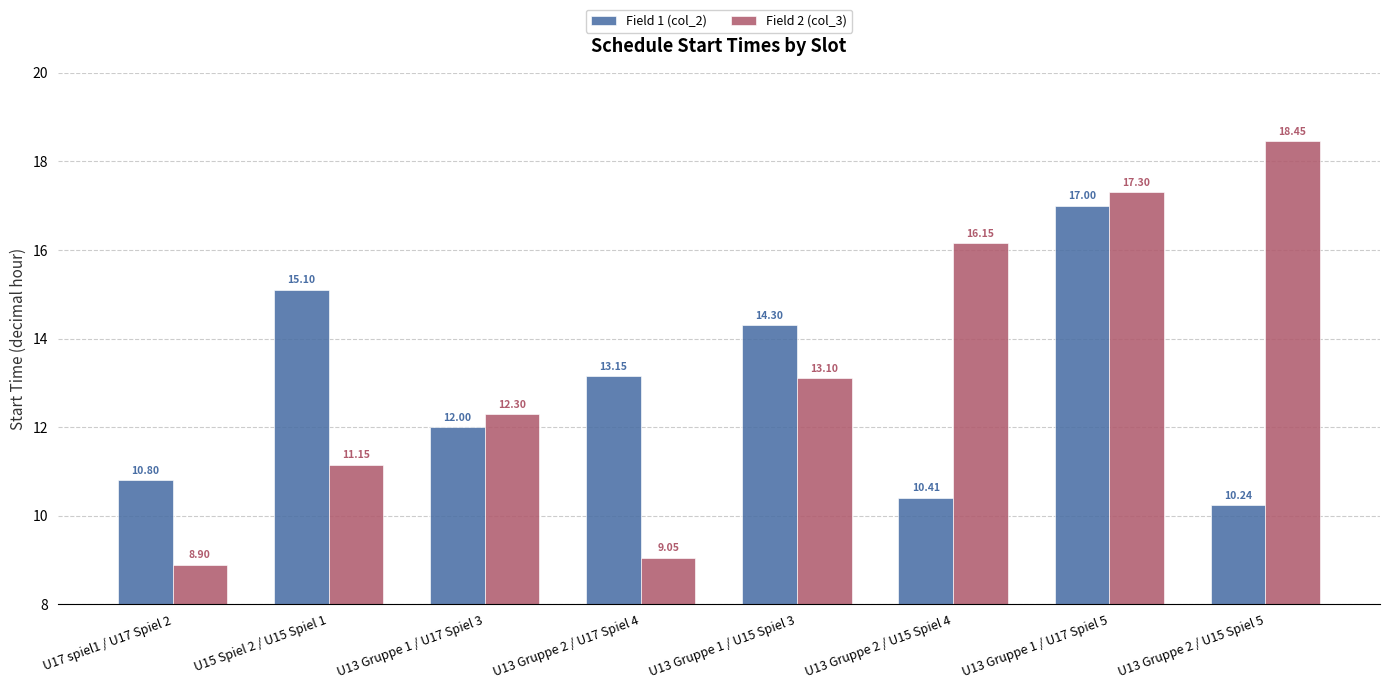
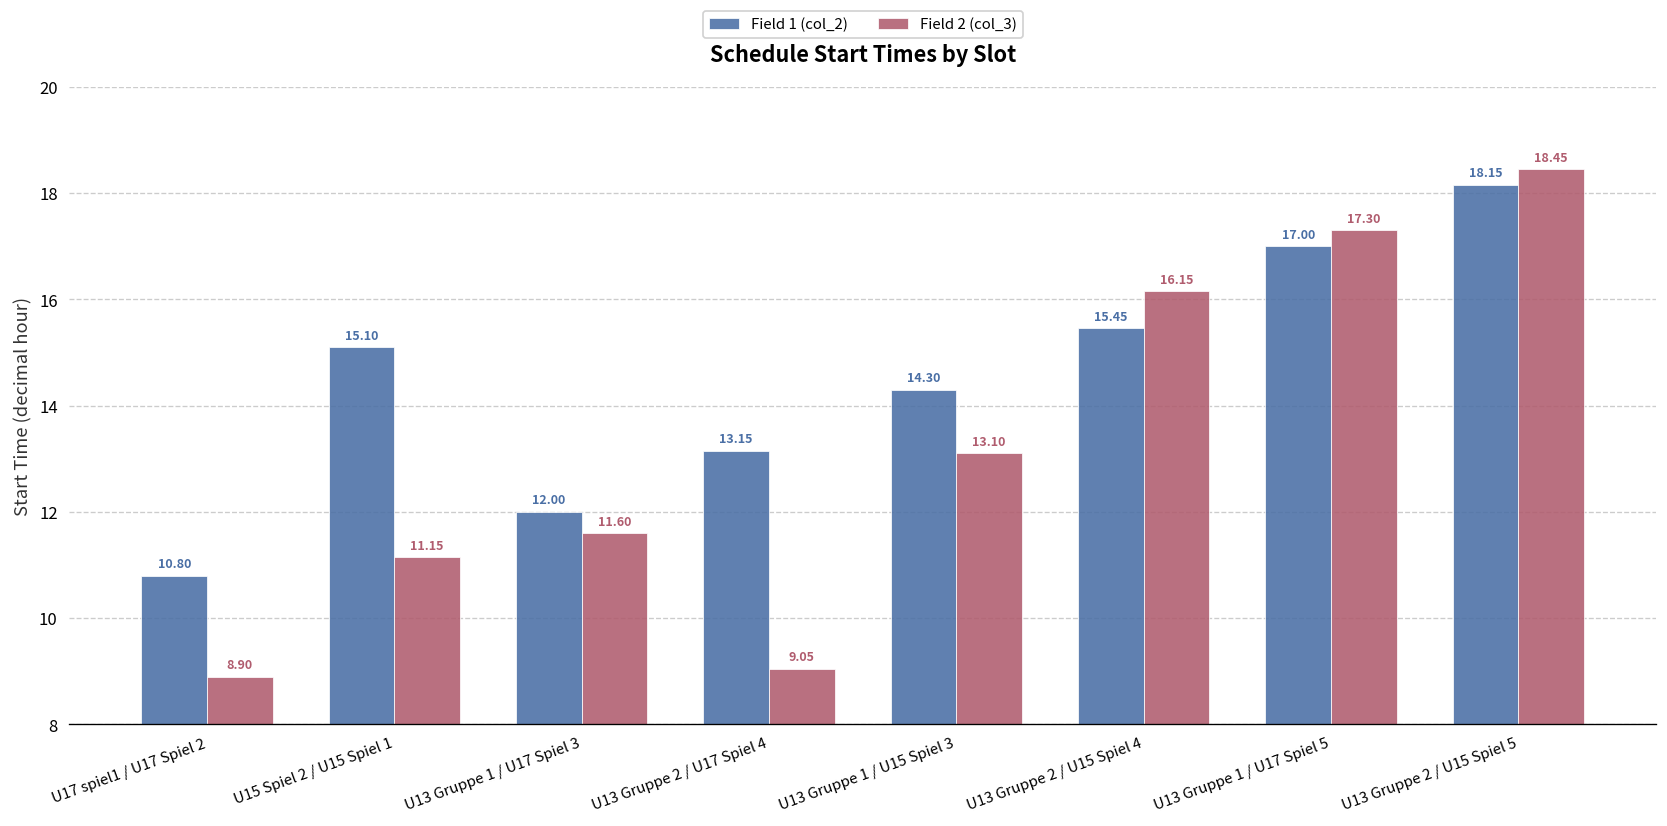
  {
    "Field 1 (col_2)": {
      "U17 spiel1 / U17 Spiel 2": 10.80,
      "U15 Spiel 2 / U15 Spiel 1": 15.10,
      "U13 Gruppe 1 / U17 Spiel 3": 12.00,
      "U13 Gruppe 2 / U17 Spiel 4": 13.15,
      "U13 Gruppe 1 / U15 Spiel 3": 14.30,
-     "U13 Gruppe 2 / U15 Spiel 4": 10.41,
+     "U13 Gruppe 2 / U15 Spiel 4": 15.45,
      "U13 Gruppe 1 / U17 Spiel 5": 17.00,
-     "U13 Gruppe 2 / U15 Spiel 5": 10.24
+     "U13 Gruppe 2 / U15 Spiel 5": 18.15
    },
    "Field 2 (col_3)": {
      "U17 spiel1 / U17 Spiel 2": 8.90,
      "U15 Spiel 2 / U15 Spiel 1": 11.15,
-     "U13 Gruppe 1 / U17 Spiel 3": 12.30,
+     "U13 Gruppe 1 / U17 Spiel 3": 11.60,
      "U13 Gruppe 2 / U17 Spiel 4": 9.05,
      "U13 Gruppe 1 / U15 Spiel 3": 13.10,
      "U13 Gruppe 2 / U15 Spiel 4": 16.15,
      "U13 Gruppe 1 / U17 Spiel 5": 17.30,
      "U13 Gruppe 2 / U15 Spiel 5": 18.45
    }
  }
